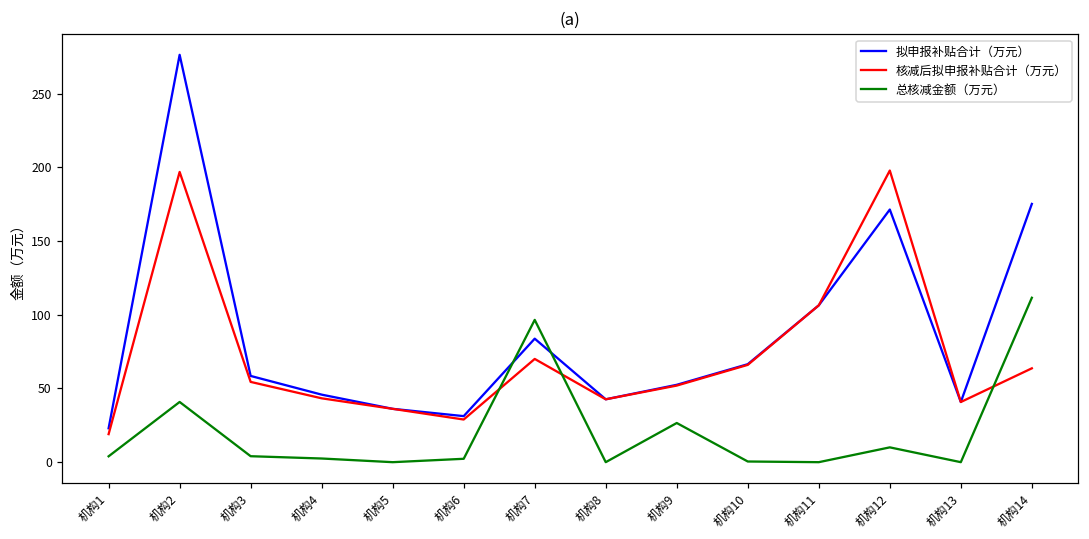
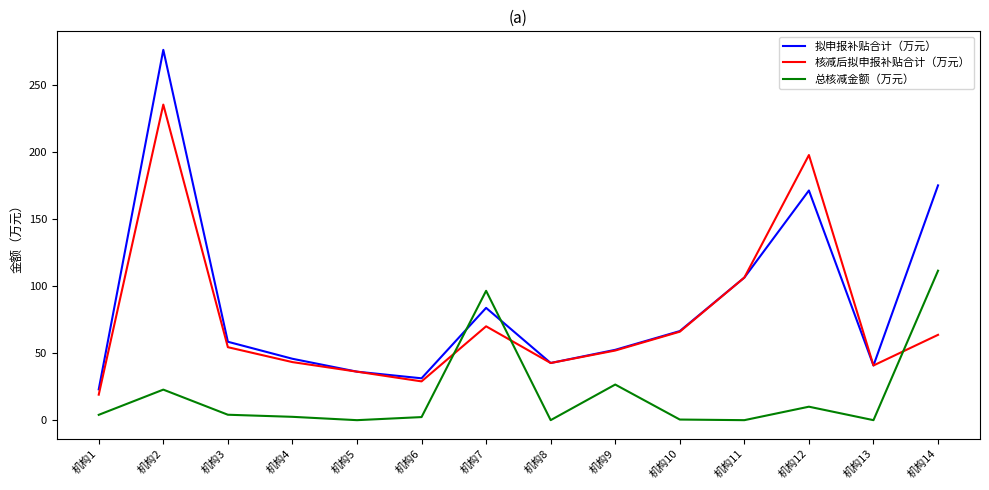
  {
    "拟申报补贴合计（万元）": {
      "机构1": 23,
      "机构2": 276,
      "机构3": 59,
      "机构4": 46,
      "机构6": 31,
      "机构7": 84,
      "机构12": 171,
      "机构14": 175
    },
    "核减后拟申报补贴合计（万元）": {
      "机构1": 19,
-     "机构2": 197,
+     "机构2": 236,
      "机构3": 54,
      "机构4": 43,
      "机构6": 29,
      "机构7": 70,
      "机构12": 198,
      "机构14": 64
    },
    "总核减金额（万元）": {
      "机构1": 4,
-     "机构2": 41,
+     "机构2": 23,
      "机构3": 4,
      "机构4": 2,
      "机构5": 0,
      "机构6": 2,
      "机构7": 97,
      "机构8": 0,
      "机构9": 27,
      "机构10": 0,
      "机构11": 0,
      "机构12": 10,
      "机构13": 0,
      "机构14": 112
    }
  }
